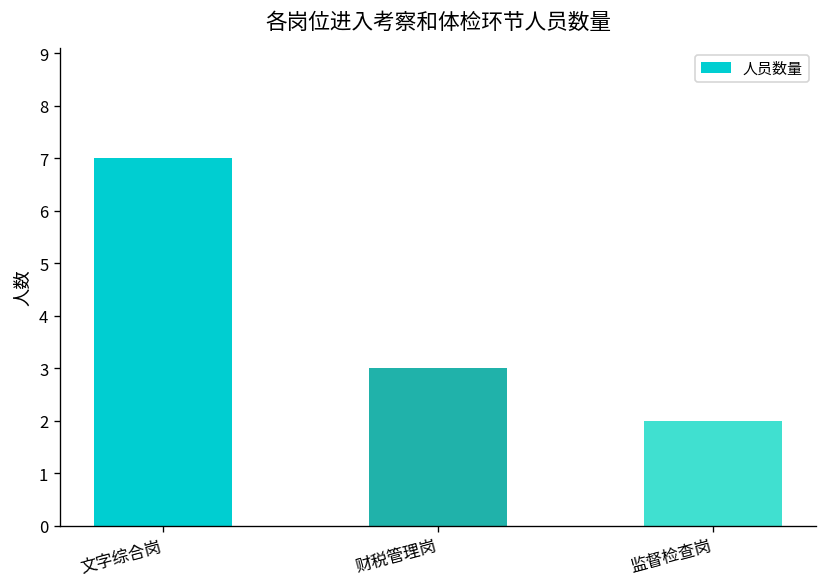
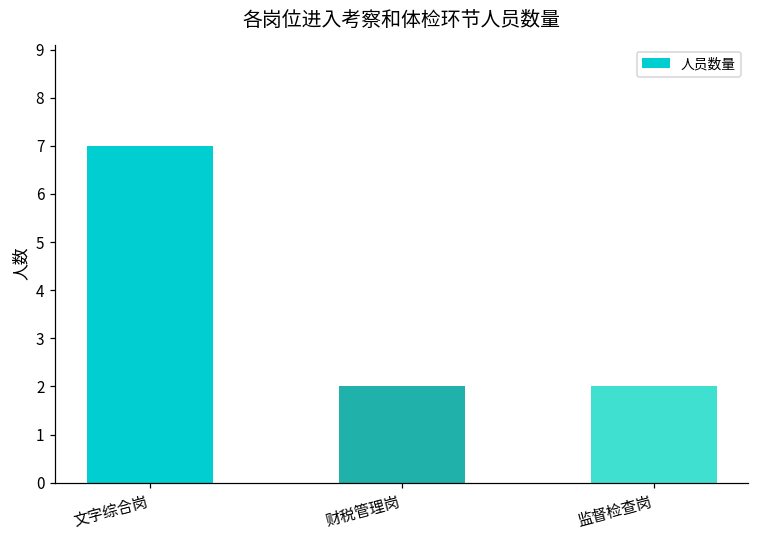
  {
    "文字综合岗": 7,
-   "财税管理岗": 3,
+   "财税管理岗": 2,
    "监督检查岗": 2
  }
